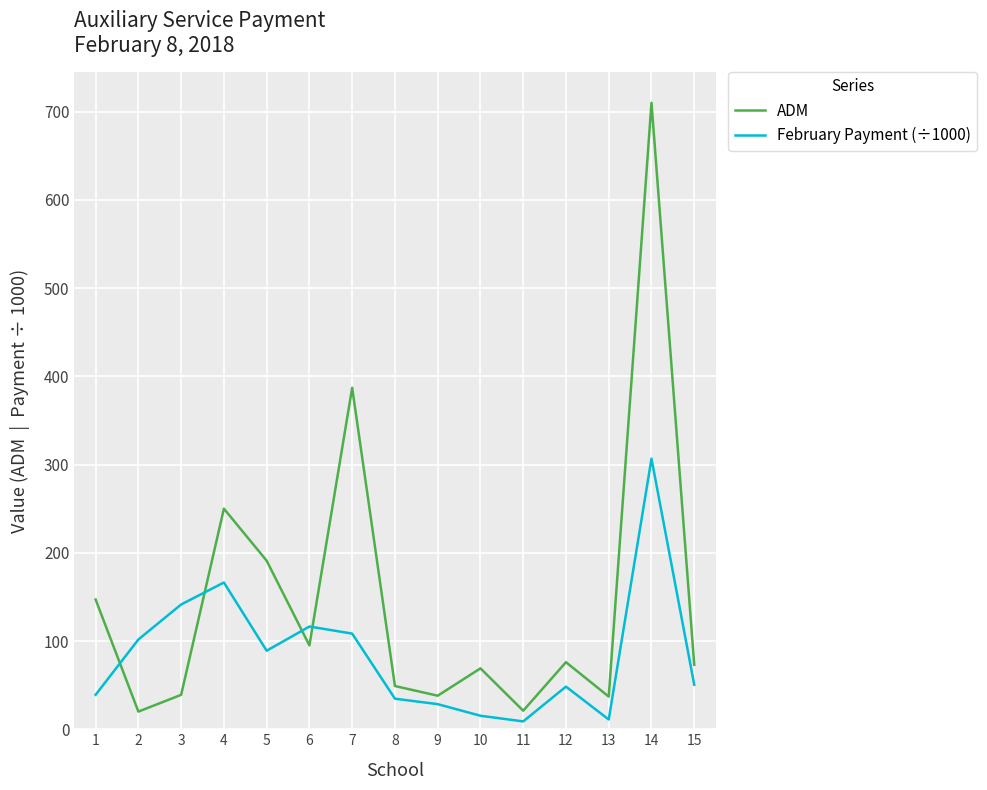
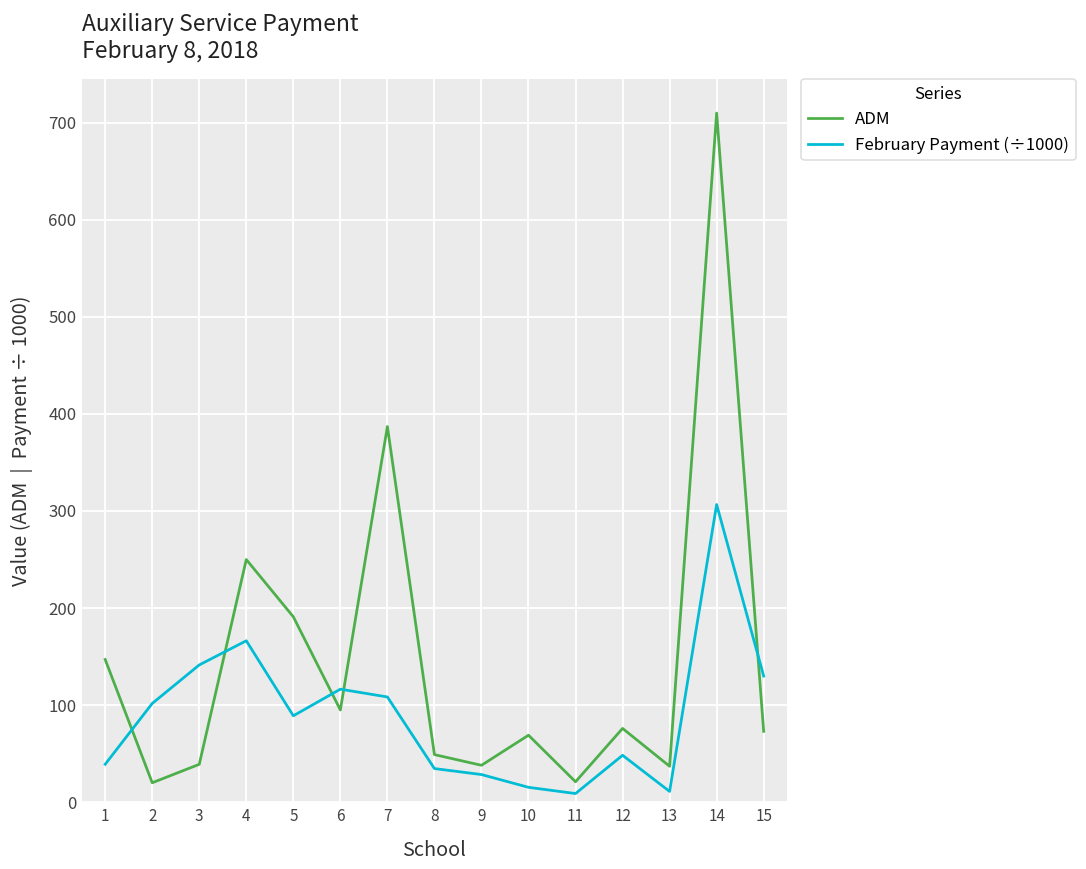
  {
    "ADM": {
      "1": 150,
      "2": 20,
      "3": 40,
      "4": 250,
      "5": 190,
      "6": 100,
      "7": 390,
      "8": 50,
      "9": 40,
      "10": 70,
      "11": 20,
      "12": 80,
      "13": 40,
      "14": 710,
      "15": 70
    },
    "February Payment (÷1000)": {
      "1": 40,
      "2": 100,
      "3": 140,
      "4": 170,
      "5": 90,
      "6": 120,
      "7": 110,
      "8": 30,
      "9": 30,
      "10": 20,
      "11": 10,
      "12": 50,
      "13": 10,
      "14": 310,
-     "15": 50
+     "15": 130
    }
  }
